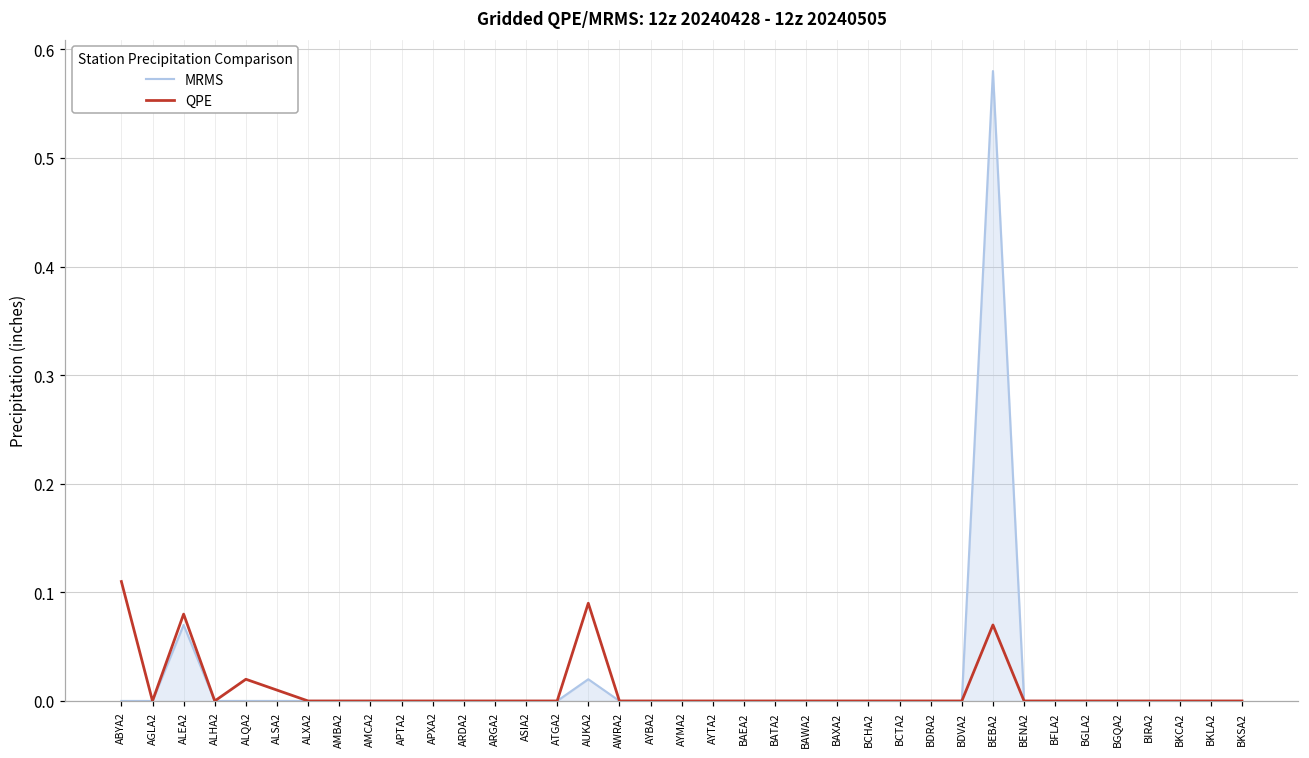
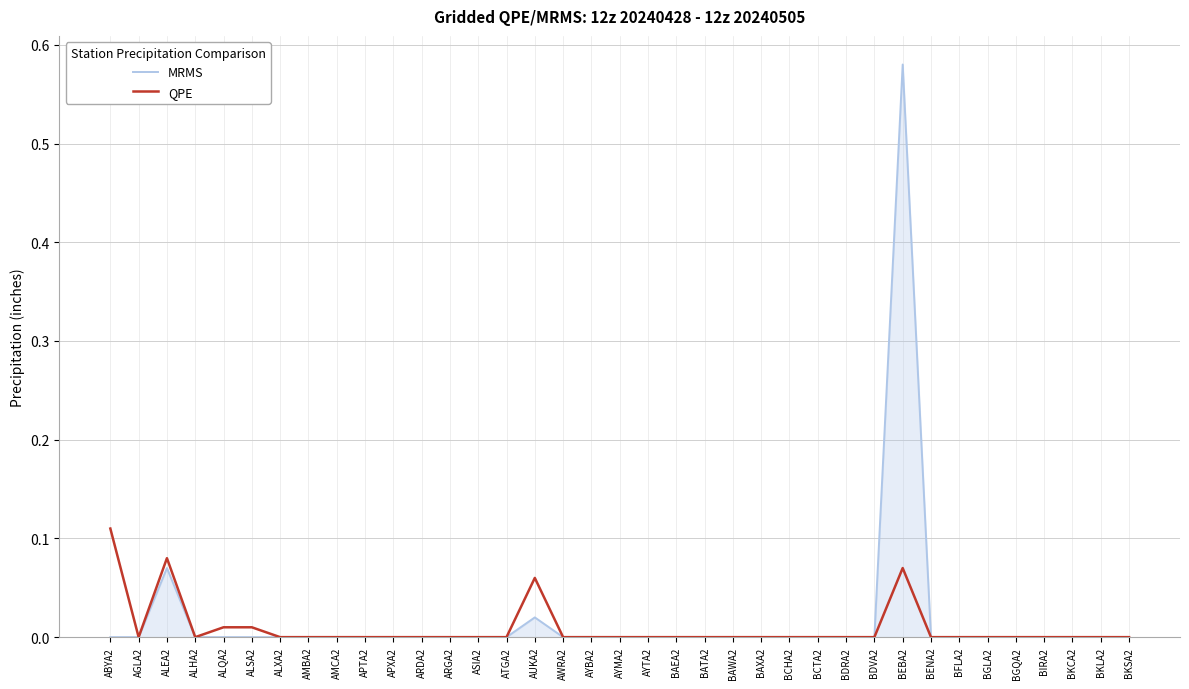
  {
    "MRMS": {
      "ABYA2": 0.00,
      "ALEA2": 0.07,
      "ALQA2": 0.00,
      "ALSA2": 0.00,
      "AUKA2": 0.02,
      "BEBA2": 0.58
    },
    "QPE": {
      "ABYA2": 0.11,
      "ALEA2": 0.08,
-     "ALQA2": 0.02,
+     "ALQA2": 0.01,
      "ALSA2": 0.01,
-     "AUKA2": 0.09,
+     "AUKA2": 0.06,
      "BEBA2": 0.07
    }
  }
